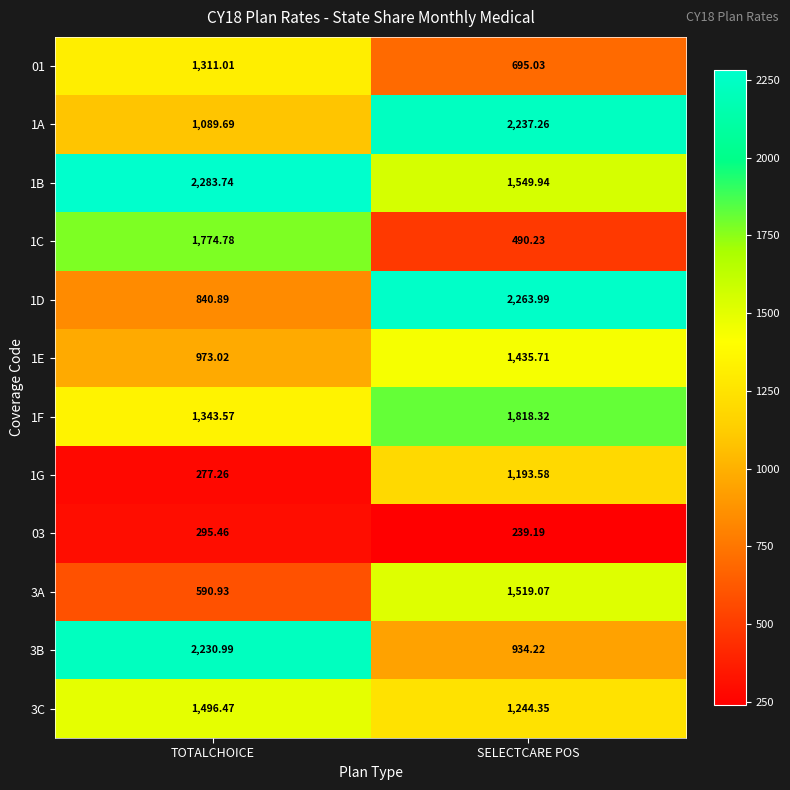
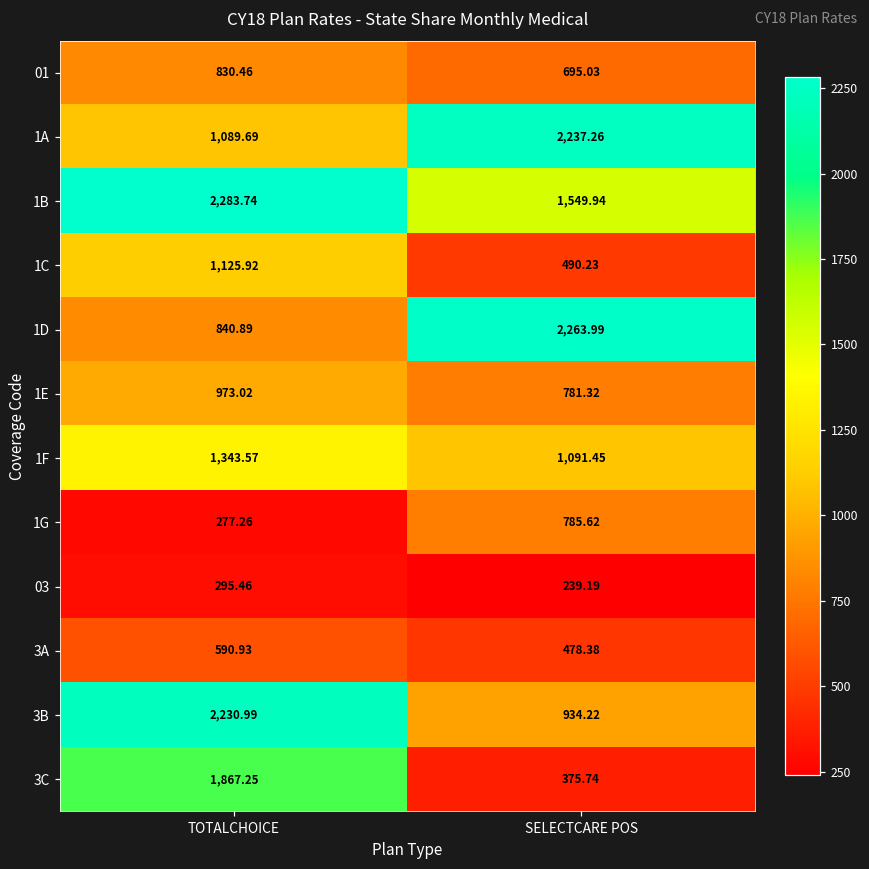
  {
    "01": {
-     "TOTALCHOICE": "1,311.01",
+     "TOTALCHOICE": "830.46",
      "SELECTCARE POS": "695.03"
    },
    "1A": {
      "TOTALCHOICE": "1,089.69",
      "SELECTCARE POS": "2,237.26"
    },
    "1B": {
      "TOTALCHOICE": "2,283.74",
      "SELECTCARE POS": "1,549.94"
    },
    "1C": {
-     "TOTALCHOICE": "1,774.78",
+     "TOTALCHOICE": "1,125.92",
      "SELECTCARE POS": "490.23"
    },
    "1D": {
      "TOTALCHOICE": "840.89",
      "SELECTCARE POS": "2,263.99"
    },
    "1E": {
      "TOTALCHOICE": "973.02",
-     "SELECTCARE POS": "1,435.71"
+     "SELECTCARE POS": "781.32"
    },
    "1F": {
      "TOTALCHOICE": "1,343.57",
-     "SELECTCARE POS": "1,818.32"
+     "SELECTCARE POS": "1,091.45"
    },
    "1G": {
      "TOTALCHOICE": "277.26",
-     "SELECTCARE POS": "1,193.58"
+     "SELECTCARE POS": "785.62"
    },
    "03": {
      "TOTALCHOICE": "295.46",
      "SELECTCARE POS": "239.19"
    },
    "3A": {
      "TOTALCHOICE": "590.93",
-     "SELECTCARE POS": "1,519.07"
+     "SELECTCARE POS": "478.38"
    },
    "3B": {
      "TOTALCHOICE": "2,230.99",
      "SELECTCARE POS": "934.22"
    },
    "3C": {
-     "TOTALCHOICE": "1,496.47",
-     "SELECTCARE POS": "1,244.35"
+     "TOTALCHOICE": "1,867.25",
+     "SELECTCARE POS": "375.74"
    }
  }
